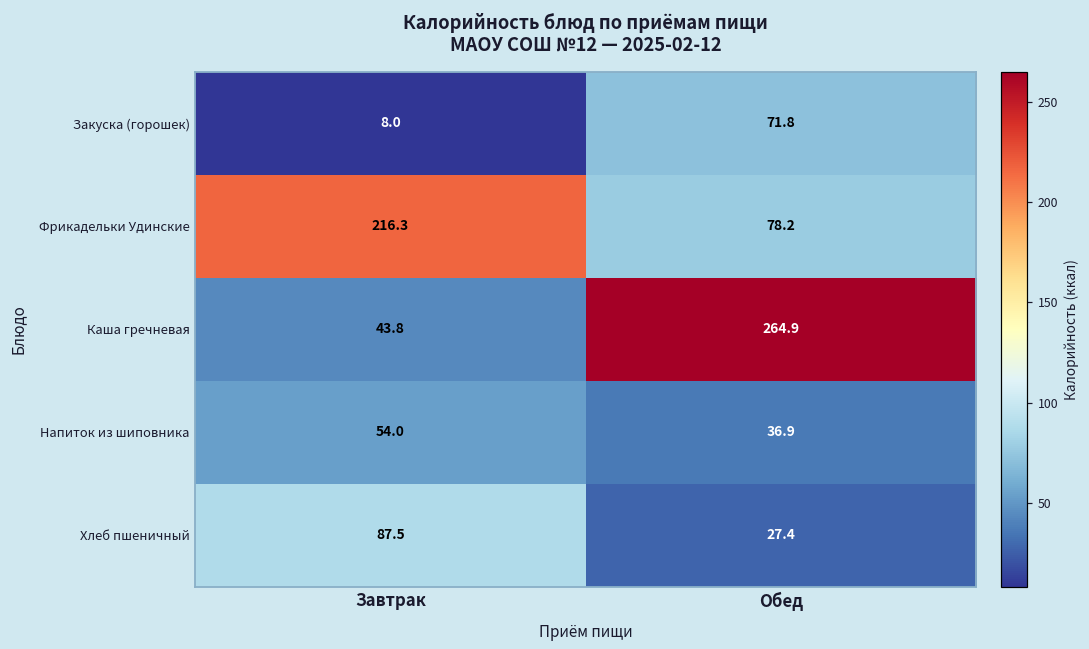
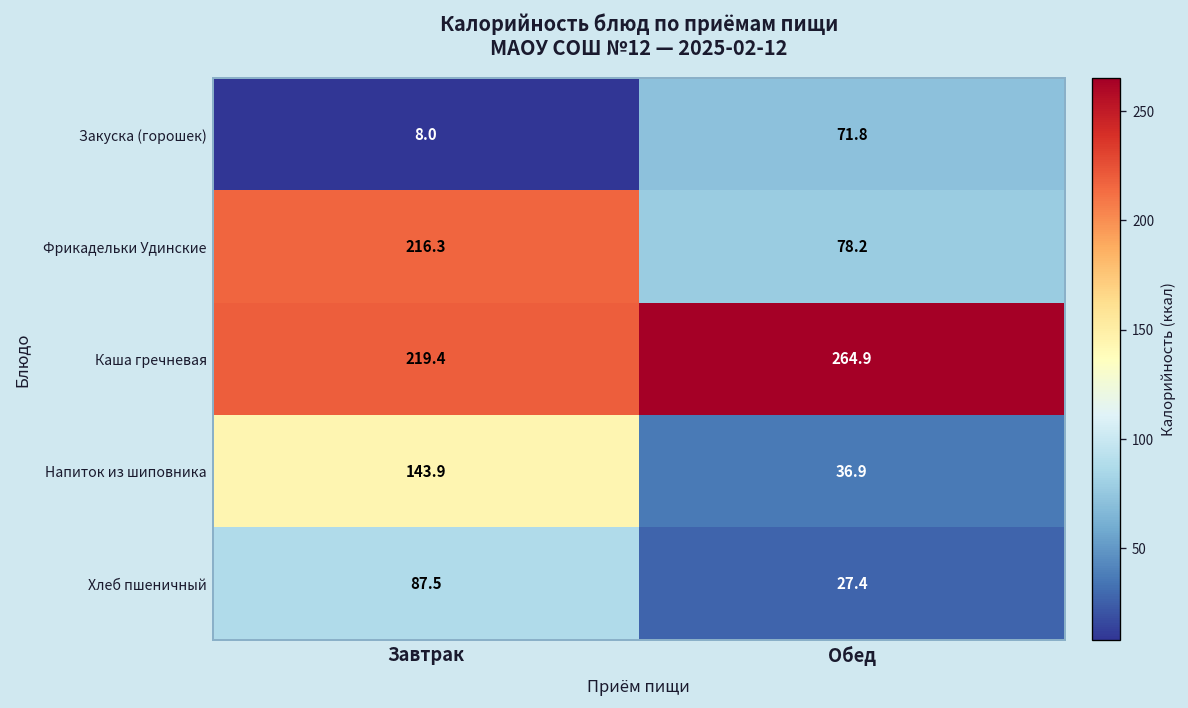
  {
    "Закуска (горошек)": {
      "Завтрак": 8.0,
      "Обед": 71.8
    },
    "Фрикадельки Удинские": {
      "Завтрак": 216.3,
      "Обед": 78.2
    },
    "Каша гречневая": {
-     "Завтрак": 43.8,
+     "Завтрак": 219.4,
      "Обед": 264.9
    },
    "Напиток из шиповника": {
-     "Завтрак": 54.0,
+     "Завтрак": 143.9,
      "Обед": 36.9
    },
    "Хлеб пшеничный": {
      "Завтрак": 87.5,
      "Обед": 27.4
    }
  }
